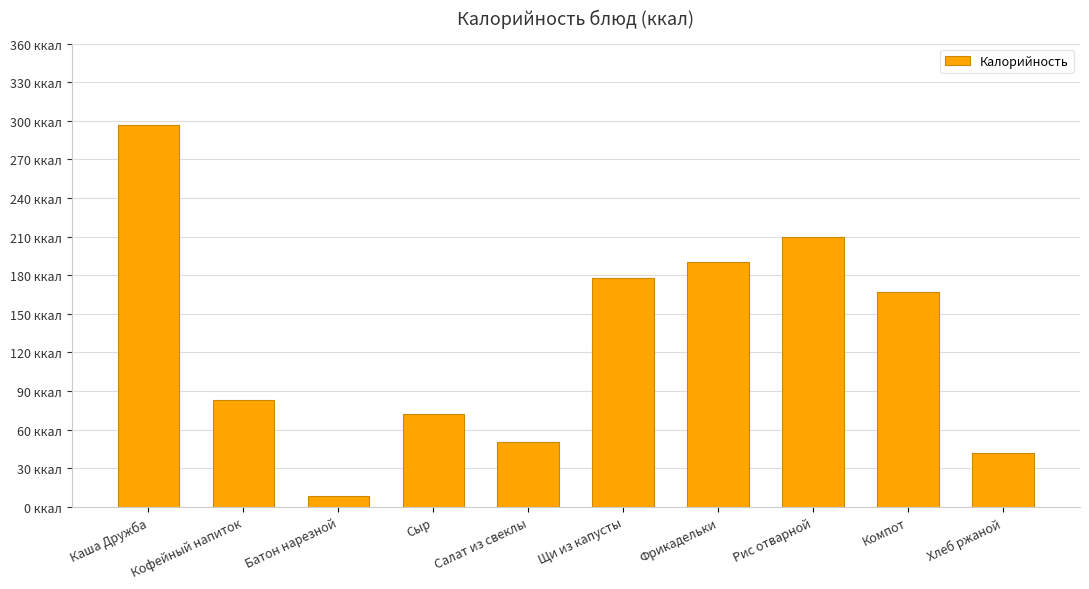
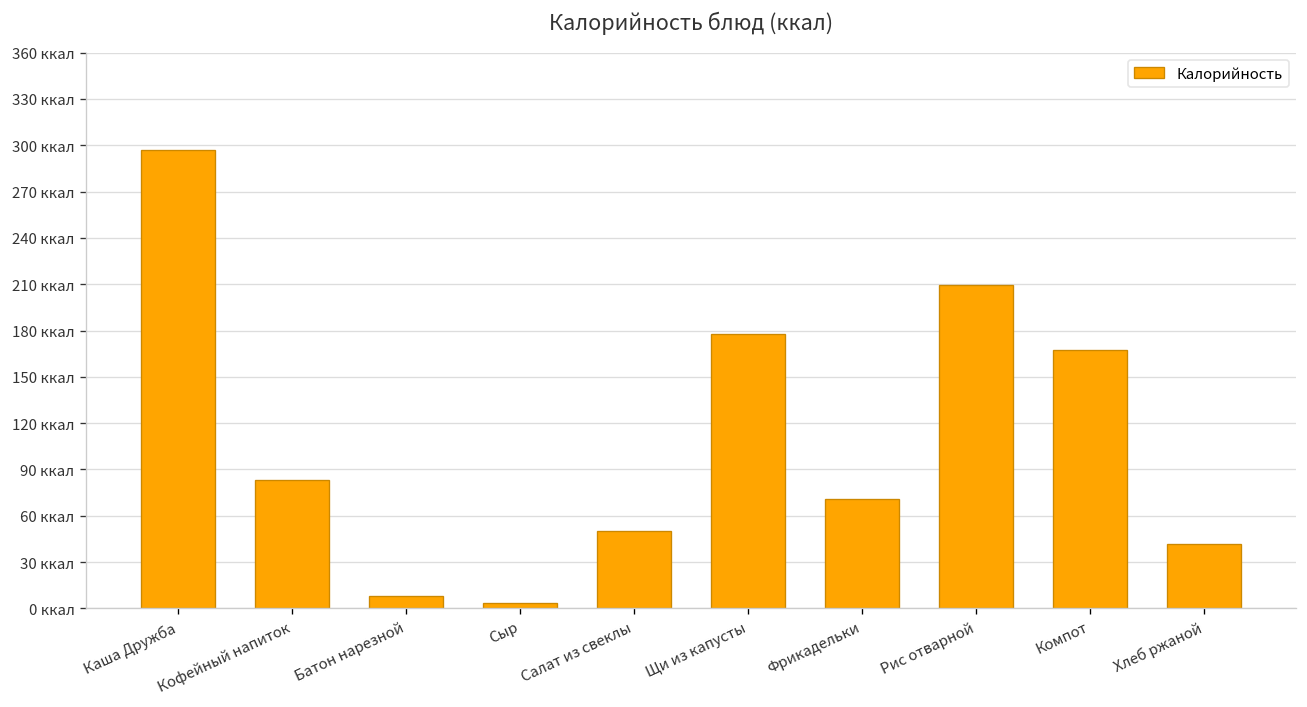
  {
    "Каша Дружба": "297 ккал",
    "Кофейный напиток": "83 ккал",
    "Батон нарезной": "8 ккал",
-   "Сыр": "72 ккал",
+   "Сыр": "4 ккал",
    "Салат из свеклы": "50 ккал",
    "Щи из капусты": "178 ккал",
-   "Фрикадельки": "190 ккал",
+   "Фрикадельки": "71 ккал",
    "Рис отварной": "210 ккал",
    "Компот": "167 ккал",
    "Хлеб ржаной": "42 ккал"
  }
